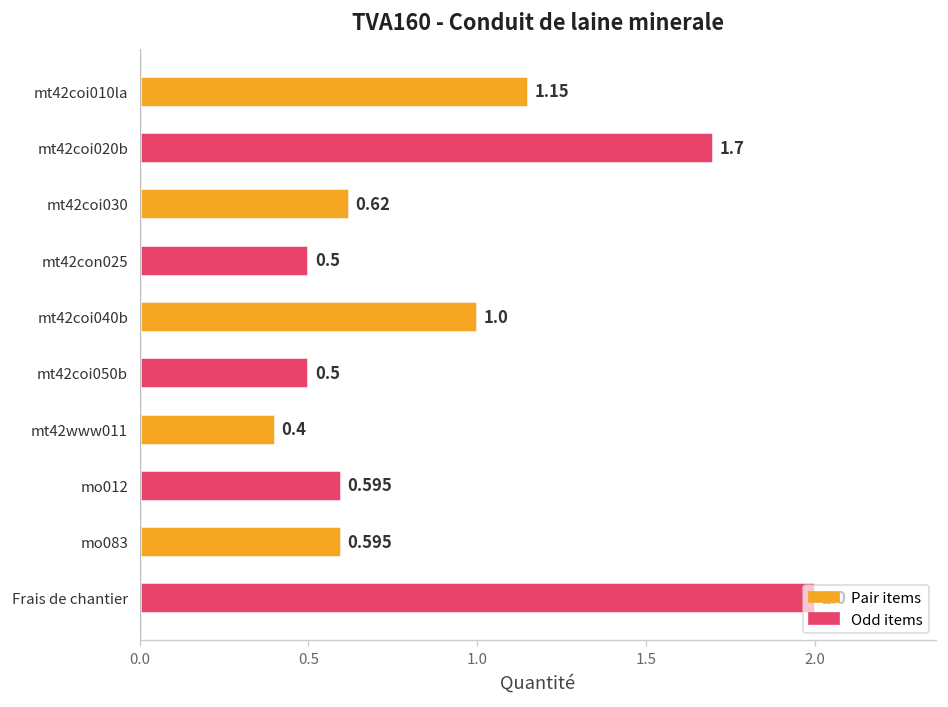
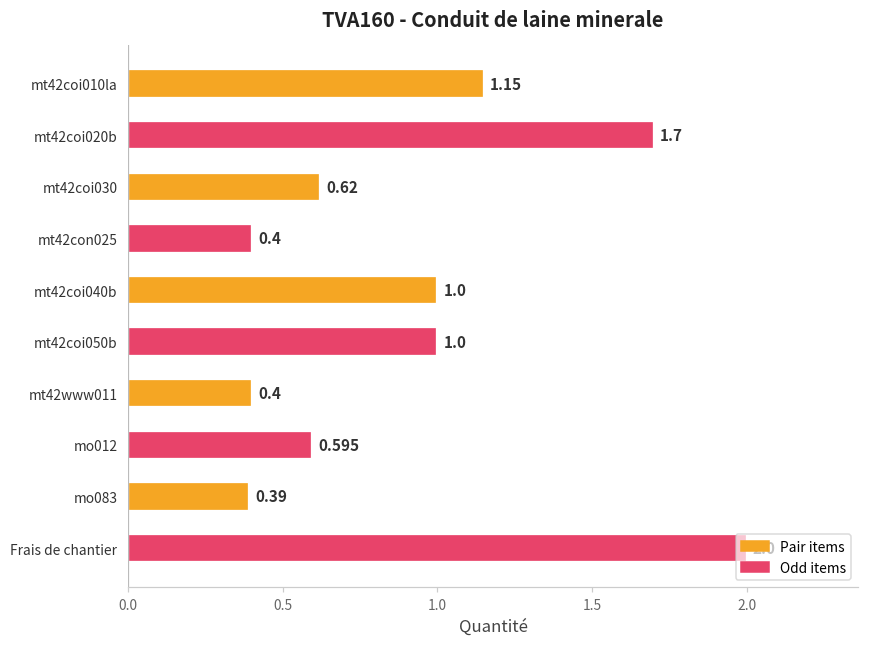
  {
    "mt42coi010la": 1.15,
    "mt42coi020b": 1.7,
    "mt42coi030": 0.62,
-   "mt42con025": 0.5,
+   "mt42con025": 0.4,
    "mt42coi040b": 1.0,
-   "mt42coi050b": 0.5,
+   "mt42coi050b": 1.0,
    "mt42www011": 0.4,
    "mo012": 0.595,
-   "mo083": 0.595
+   "mo083": 0.39
  }
